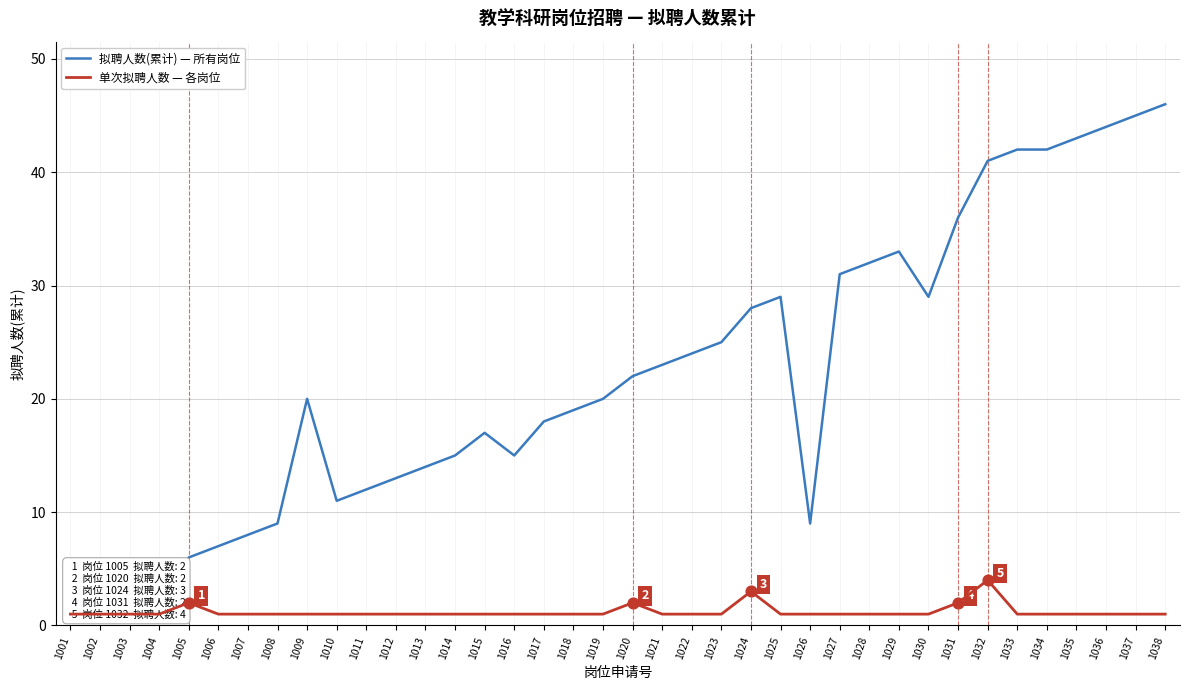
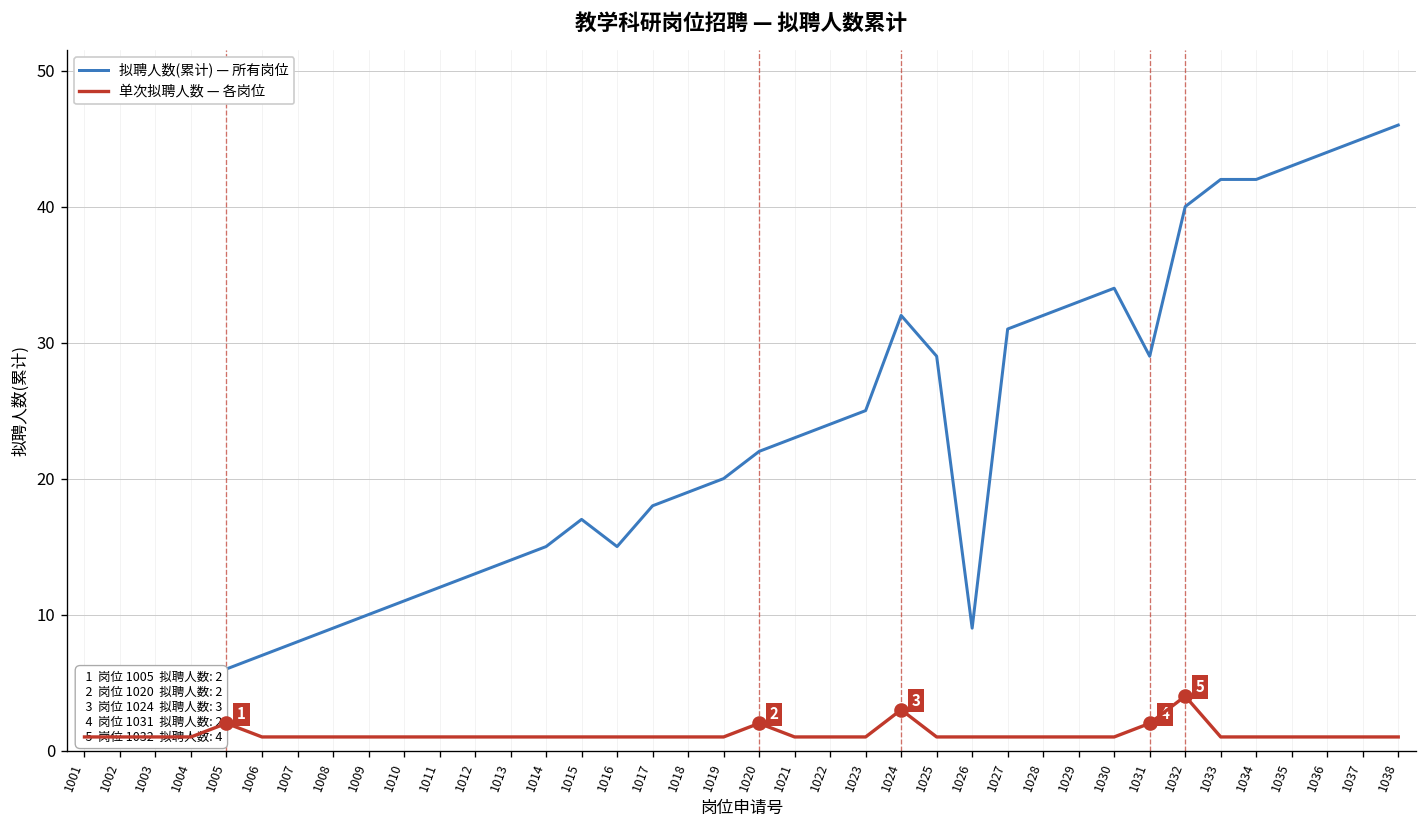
  {
    "拟聘人数(累计) — 所有岗位": {
      "1005": 6,
      "1006": 7,
      "1007": 8,
      "1008": 9,
-     "1009": 20,
+     "1009": 10,
      "1010": 11,
      "1011": 12,
      "1012": 13,
      "1013": 14,
      "1014": 15,
      "1015": 17,
      "1016": 15,
      "1017": 18,
      "1018": 19,
      "1019": 20,
      "1020": 22,
      "1021": 23,
      "1022": 24,
      "1023": 25,
-     "1024": 28,
+     "1024": 32,
      "1025": 29,
      "1026": 9,
      "1027": 31,
      "1028": 32,
      "1029": 33,
-     "1030": 29,
-     "1031": 36,
-     "1032": 41,
+     "1030": 34,
+     "1031": 29,
+     "1032": 40,
      "1033": 42,
      "1034": 42,
      "1035": 43,
      "1036": 44,
      "1037": 45,
      "1038": 46
    }
  }
